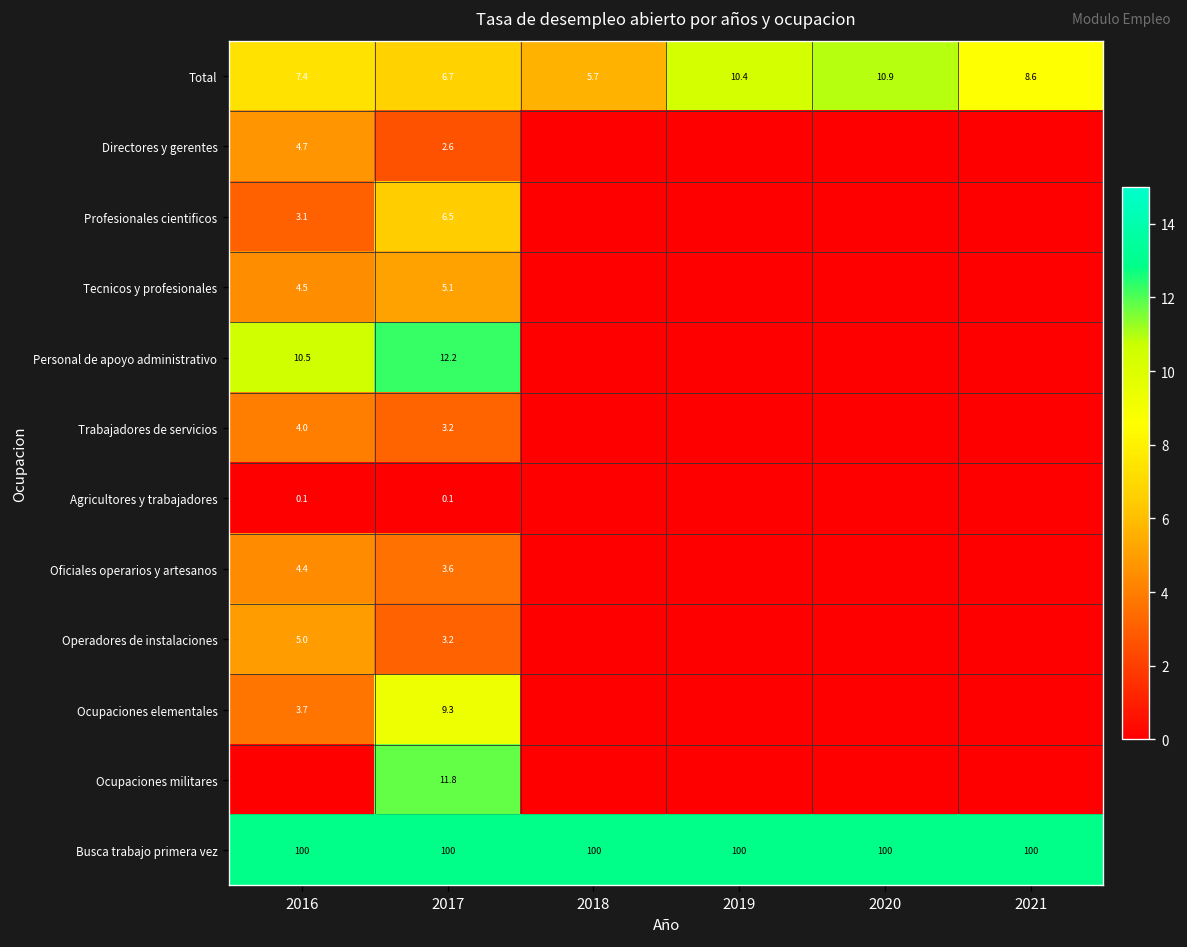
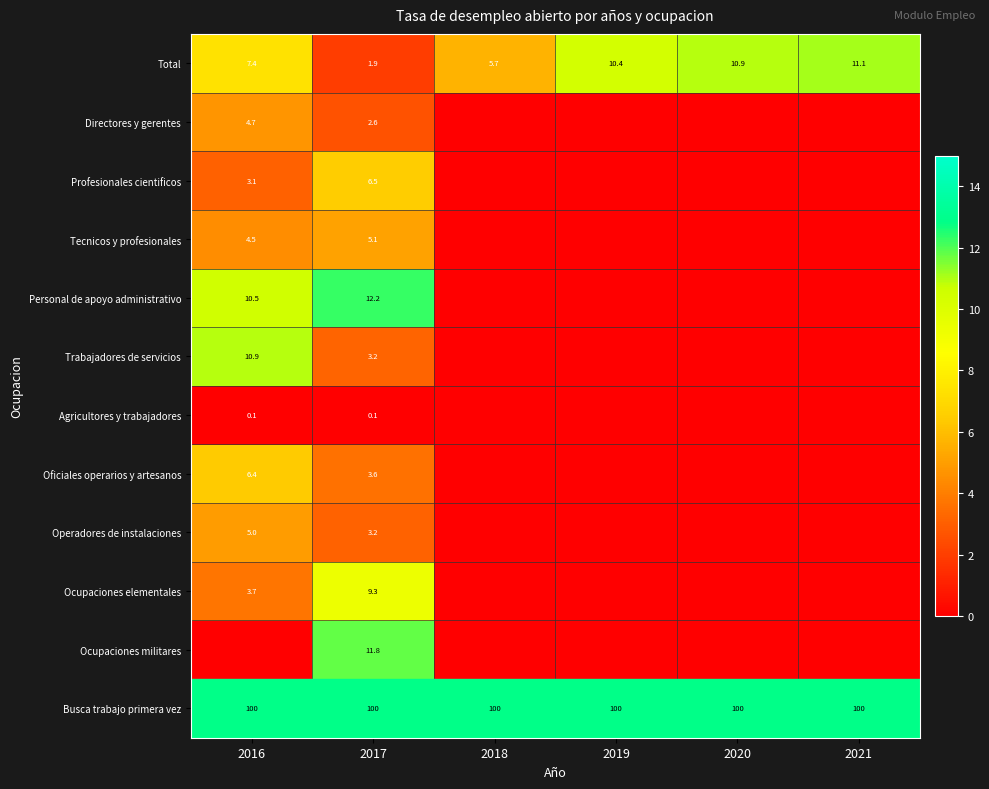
  {
    "Total": {
      "2016": 7.4,
-     "2017": 6.7,
+     "2017": 1.9,
      "2018": 5.7,
      "2019": 10.4,
      "2020": 10.9,
-     "2021": 8.6
+     "2021": 11.1
    },
    "Directores y gerentes": {
      "2016": 4.7,
      "2017": 2.6
    },
    "Profesionales cientificos": {
      "2016": 3.1,
      "2017": 6.5
    },
    "Tecnicos y profesionales": {
      "2016": 4.5,
      "2017": 5.1
    },
    "Personal de apoyo administrativo": {
      "2016": 10.5,
      "2017": 12.2
    },
    "Trabajadores de servicios": {
-     "2016": 4.0,
+     "2016": 10.9,
      "2017": 3.2
    },
    "Agricultores y trabajadores": {
      "2016": 0.1,
      "2017": 0.1
    },
    "Oficiales operarios y artesanos": {
-     "2016": 4.4,
+     "2016": 6.4,
      "2017": 3.6
    },
    "Operadores de instalaciones": {
      "2016": 5.0,
      "2017": 3.2
    },
    "Ocupaciones elementales": {
      "2016": 3.7,
      "2017": 9.3
    },
    "Ocupaciones militares": {
      "2017": 11.8
    }
  }
